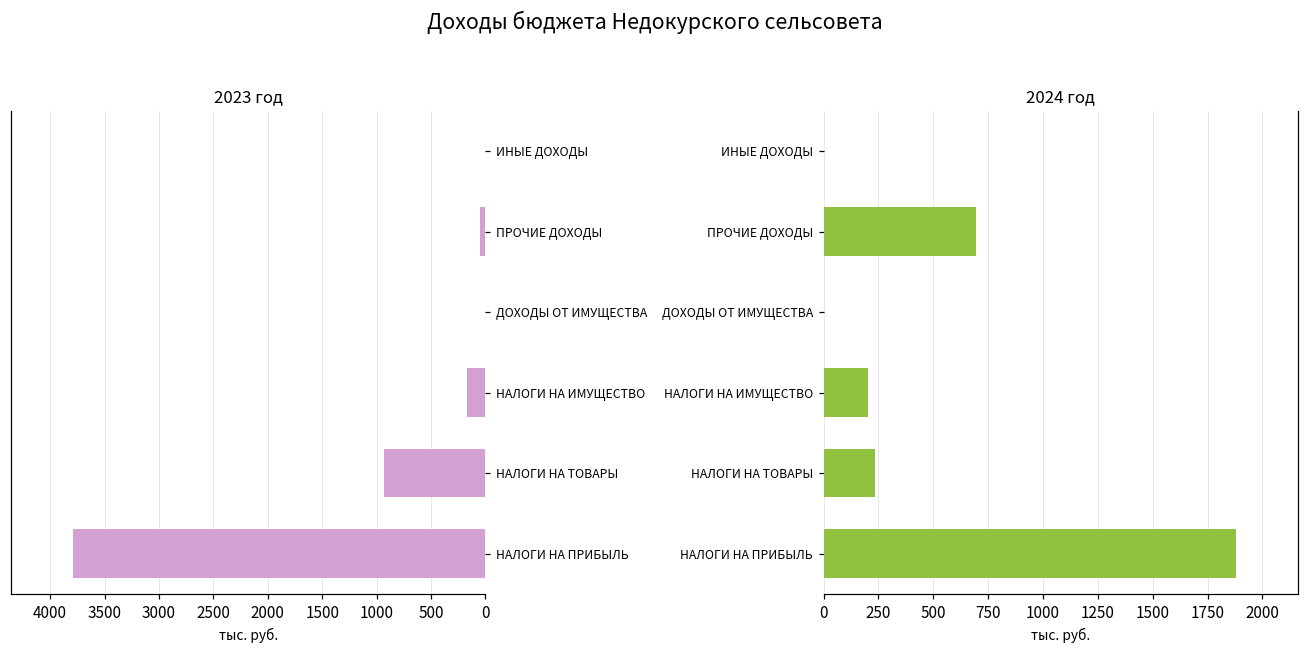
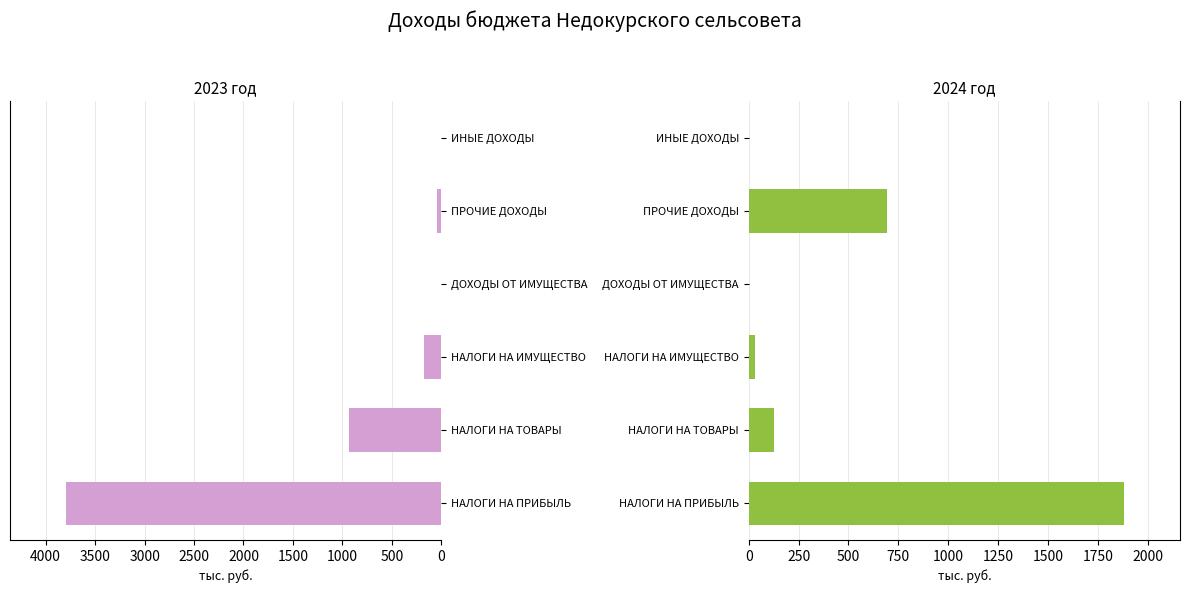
  {
    "2023 год": {
      "ИНЫЕ ДОХОДЫ": 0,
      "ПРОЧИЕ ДОХОДЫ": 0,
      "ДОХОДЫ ОТ ИМУЩЕСТВА": 0,
      "НАЛОГИ НА ИМУЩЕСТВО": 200,
      "НАЛОГИ НА ТОВАРЫ": 900,
      "НАЛОГИ НА ПРИБЫЛЬ": 3800
    },
    "2024 год": {
      "ИНЫЕ ДОХОДЫ": 0,
      "ПРОЧИЕ ДОХОДЫ": 690,
      "ДОХОДЫ ОТ ИМУЩЕСТВА": 0,
-     "НАЛОГИ НА ИМУЩЕСТВО": 200,
-     "НАЛОГИ НА ТОВАРЫ": 230,
+     "НАЛОГИ НА ИМУЩЕСТВО": 30,
+     "НАЛОГИ НА ТОВАРЫ": 130,
      "НАЛОГИ НА ПРИБЫЛЬ": 1880
    }
  }
